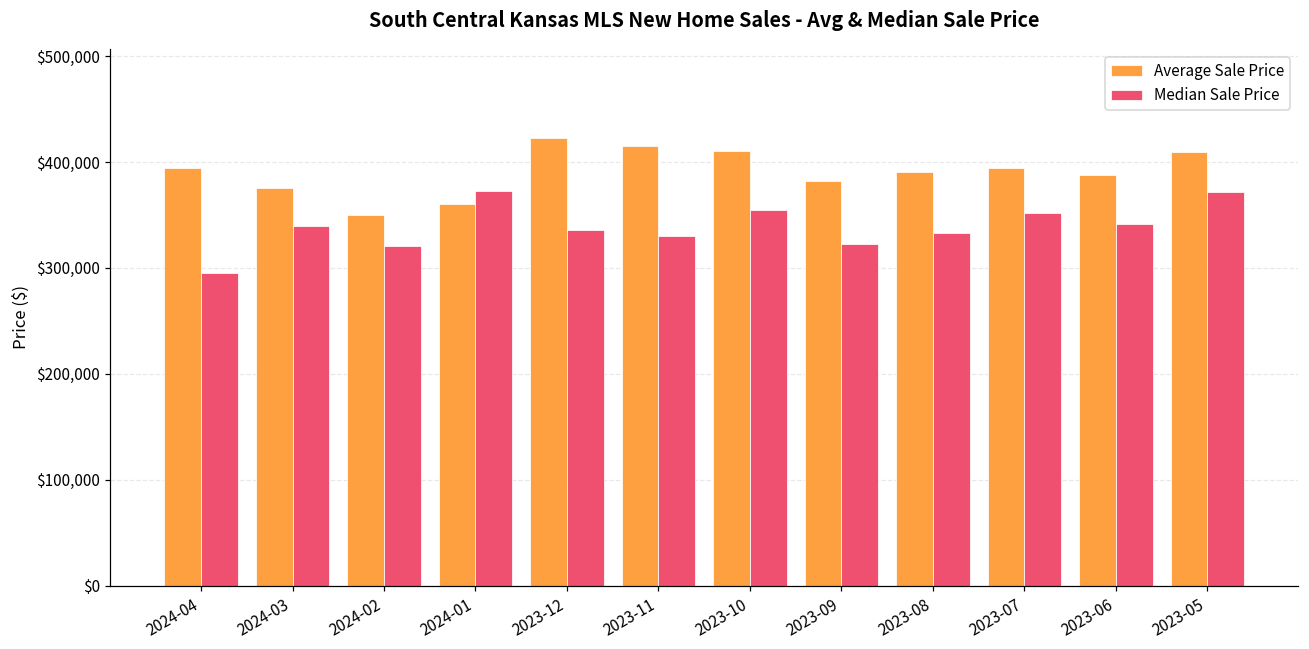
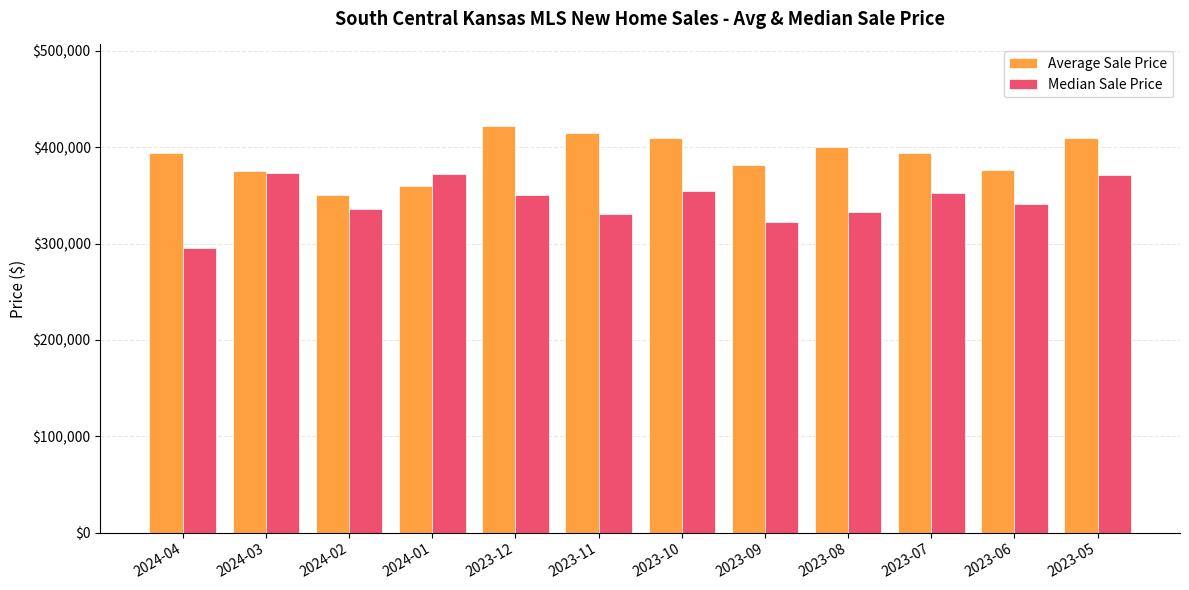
  {
    "Average Sale Price": {
      "2024-04": "$390,000",
      "2024-03": "$380,000",
      "2024-02": "$350,000",
      "2024-01": "$360,000",
      "2023-12": "$420,000",
      "2023-11": "$420,000",
      "2023-10": "$410,000",
      "2023-09": "$380,000",
-     "2023-08": "$390,000",
+     "2023-08": "$400,000",
      "2023-07": "$390,000",
-     "2023-06": "$390,000",
+     "2023-06": "$380,000",
      "2023-05": "$410,000"
    },
    "Median Sale Price": {
      "2024-04": "$300,000",
-     "2024-03": "$340,000",
-     "2024-02": "$320,000",
+     "2024-03": "$370,000",
+     "2024-02": "$340,000",
      "2024-01": "$370,000",
-     "2023-12": "$340,000",
+     "2023-12": "$350,000",
      "2023-11": "$330,000",
      "2023-10": "$350,000",
      "2023-09": "$320,000",
      "2023-08": "$330,000",
      "2023-07": "$350,000",
      "2023-06": "$340,000",
      "2023-05": "$370,000"
    }
  }
